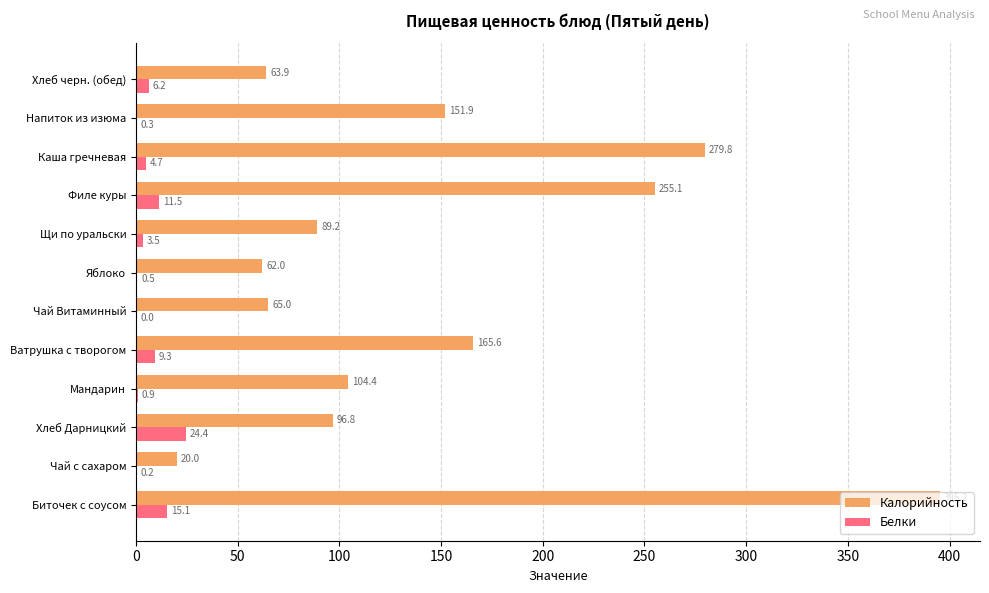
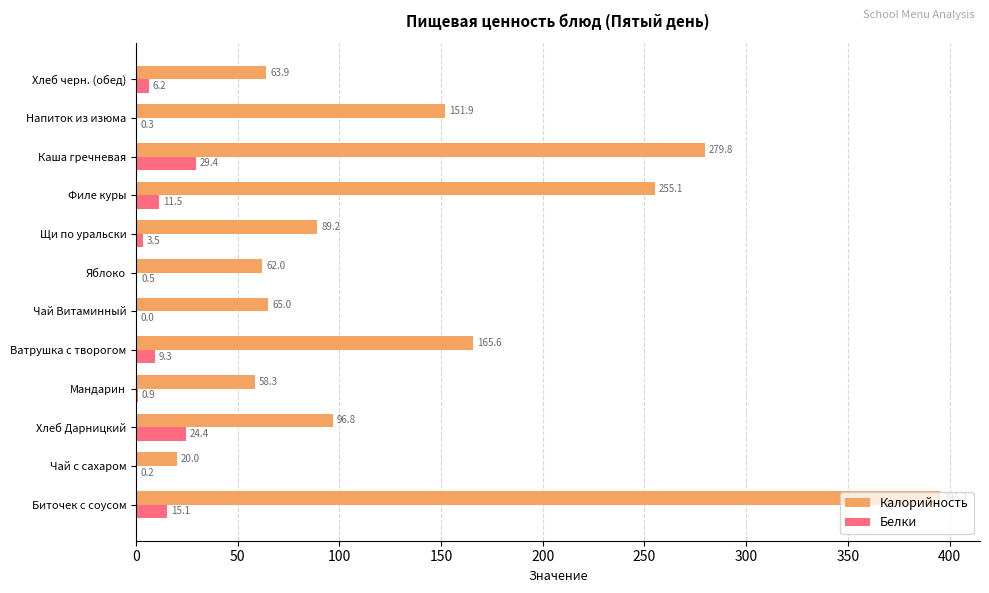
  {
    "Калорийность": {
      "Хлеб черн. (обед)": 63.9,
      "Напиток из изюма": 151.9,
      "Каша гречневая": 279.8,
      "Филе куры": 255.1,
      "Щи по уральски": 89.2,
      "Яблоко": 62.0,
      "Чай Витаминный": 65.0,
      "Ватрушка с творогом": 165.6,
-     "Мандарин": 104.4,
+     "Мандарин": 58.3,
      "Хлеб Дарницкий": 96.8,
      "Чай с сахаром": 20.0
    },
    "Белки": {
      "Хлеб черн. (обед)": 6.2,
      "Напиток из изюма": 0.3,
-     "Каша гречневая": 4.7,
+     "Каша гречневая": 29.4,
      "Филе куры": 11.5,
      "Щи по уральски": 3.5,
      "Яблоко": 0.5,
      "Чай Витаминный": 0.0,
      "Ватрушка с творогом": 9.3,
      "Мандарин": 0.9,
      "Хлеб Дарницкий": 24.4,
      "Чай с сахаром": 0.2,
      "Биточек с соусом": 15.1
    }
  }
